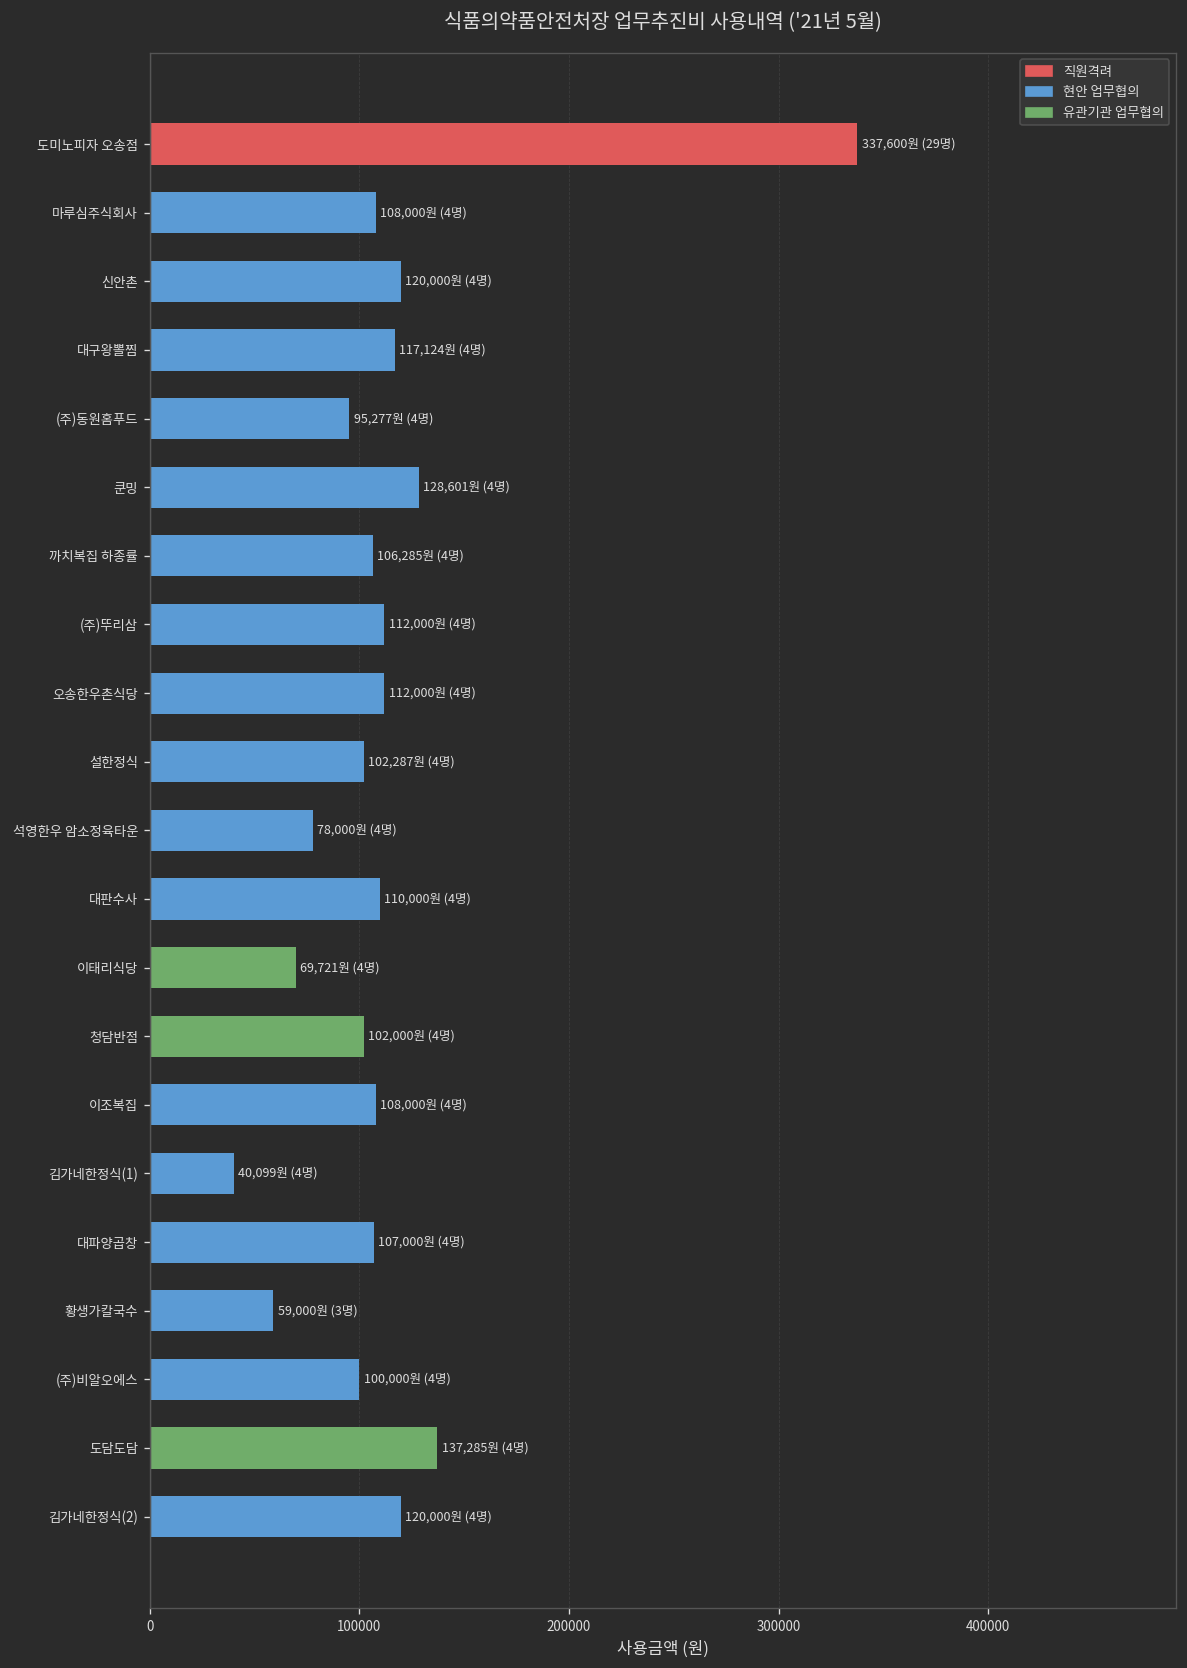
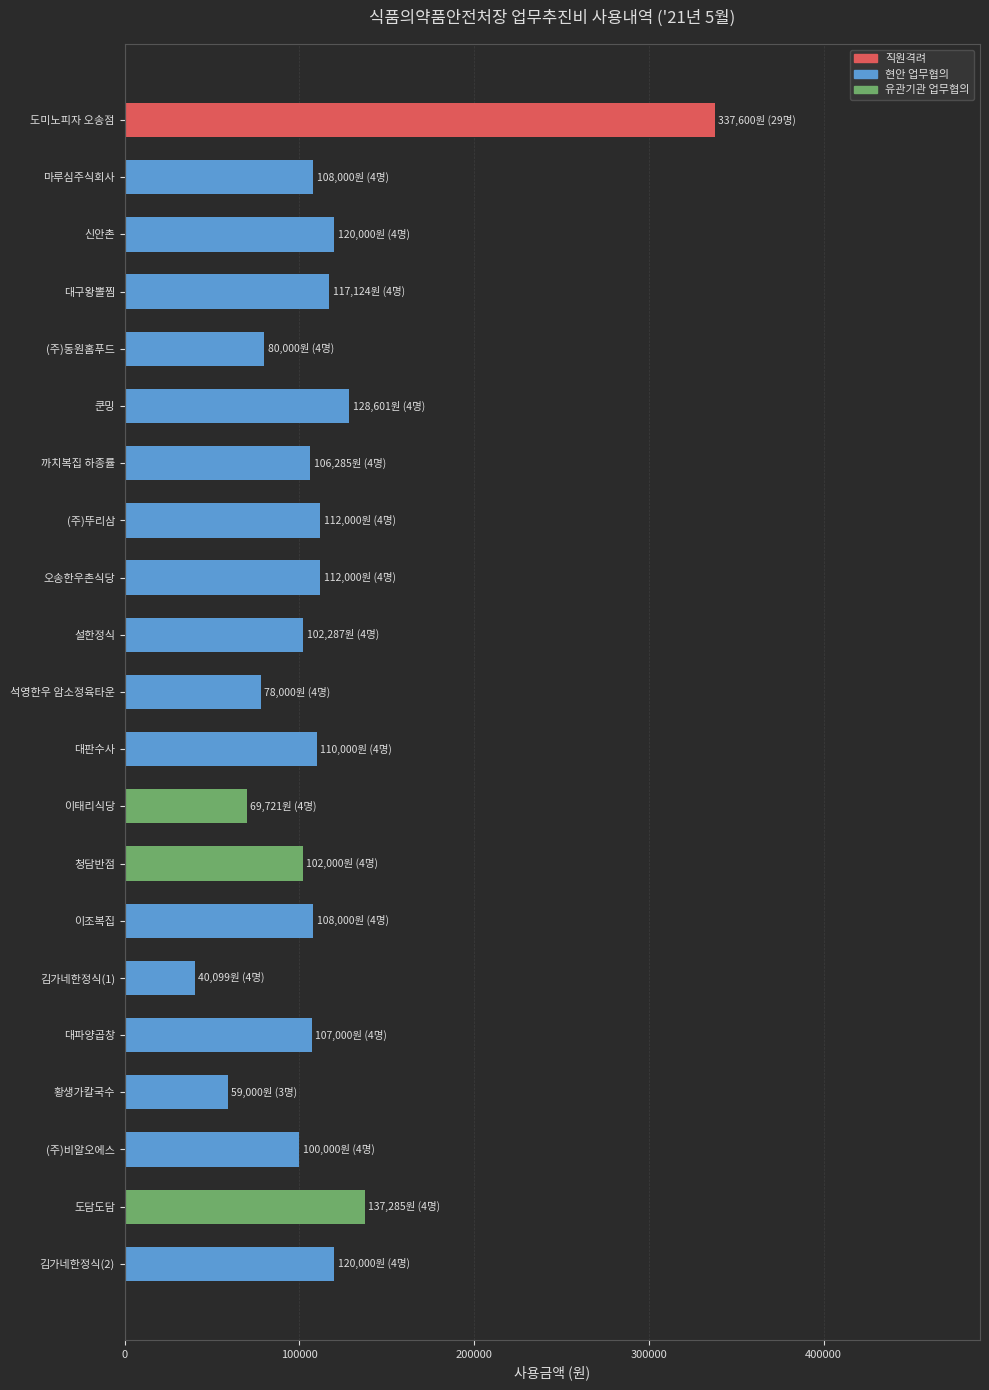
  {
    "도미노피자 오송점": "337,600원",
    "마루심주식회사": "108,000원",
    "신안촌": "120,000원",
    "대구왕뽈찜": "117,124원",
-   "(주)동원홈푸드": "95,277원",
+   "(주)동원홈푸드": "80,000원",
    "쿤밍": "128,601원",
    "까치복집 하종률": "106,285원",
    "(주)뚜리삼": "112,000원",
    "오송한우촌식당": "112,000원",
    "설한정식": "102,287원",
    "석영한우 암소정육타운": "78,000원",
    "대판수사": "110,000원",
    "이태리식당": "69,721원",
    "청담반점": "102,000원",
    "이조복집": "108,000원",
    "김가네한정식(1)": "40,099원",
    "대파양곱창": "107,000원",
    "황생가칼국수": "59,000원",
    "(주)비알오에스": "100,000원",
    "도담도담": "137,285원",
    "김가네한정식(2)": "120,000원"
  }
